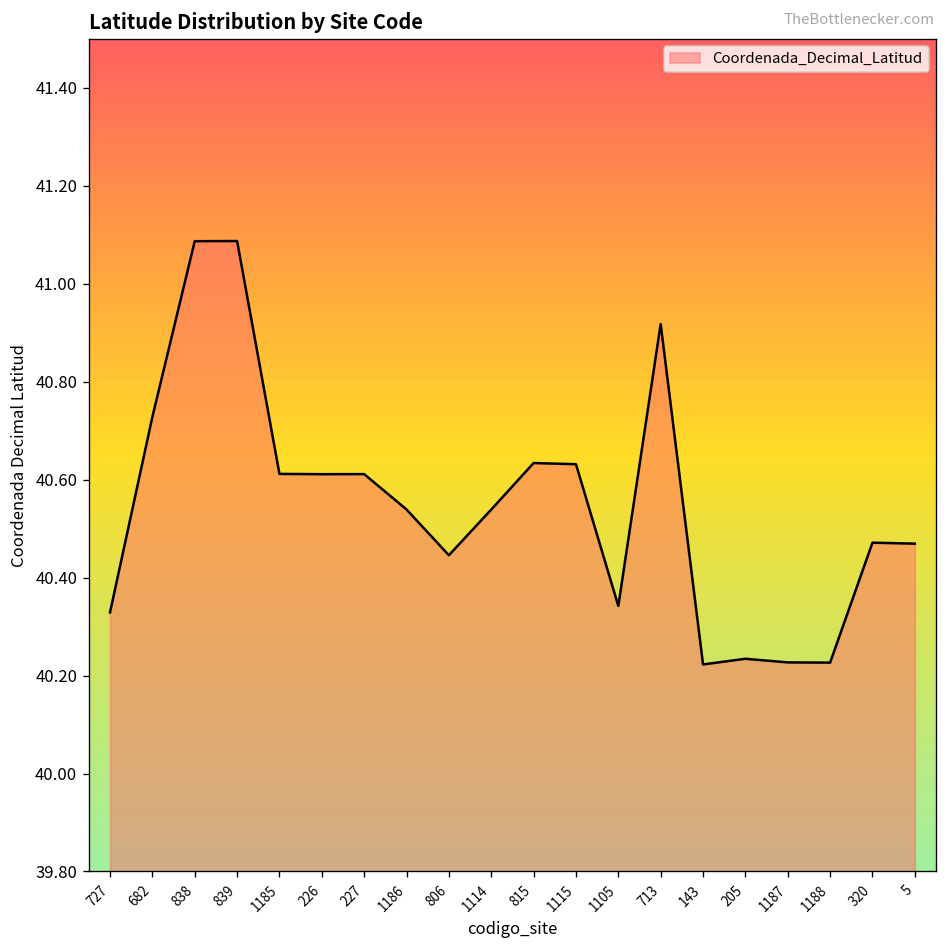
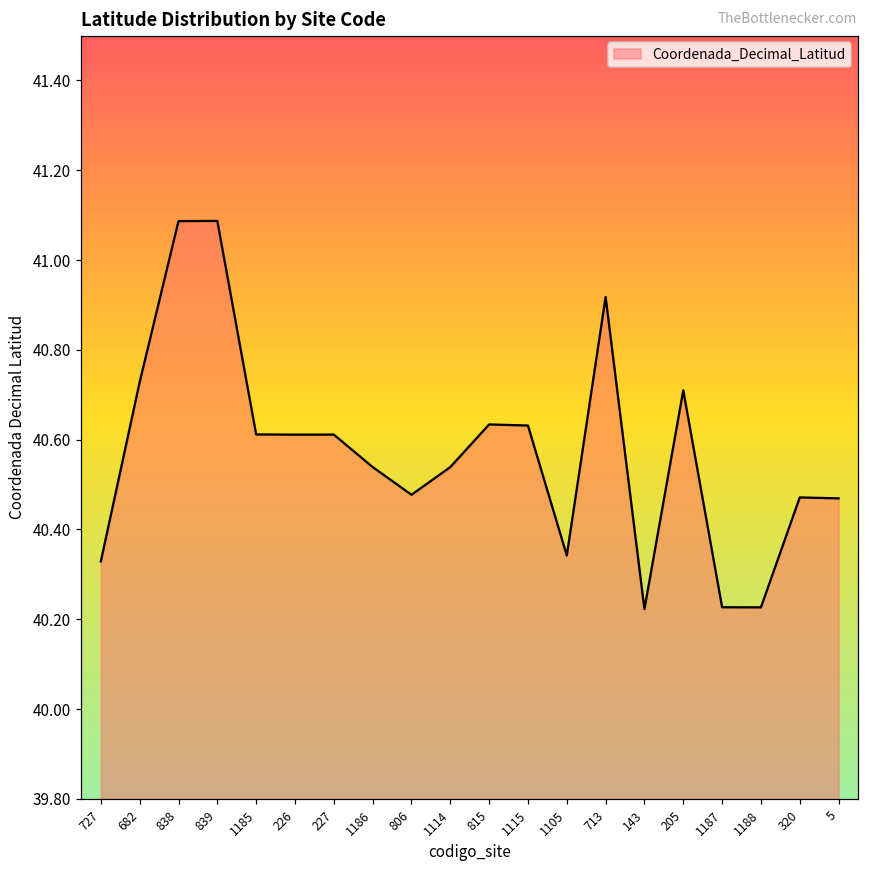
  {
    "727": 40.33,
    "682": 40.73,
    "838": 41.09,
    "839": 41.09,
    "1185": 40.61,
    "226": 40.61,
    "227": 40.61,
    "1186": 40.54,
-   "806": 40.45,
+   "806": 40.48,
    "1114": 40.54,
    "815": 40.63,
    "1115": 40.63,
    "1105": 40.34,
    "713": 40.92,
    "143": 40.22,
-   "205": 40.23,
+   "205": 40.71,
    "1187": 40.23,
    "1188": 40.23,
    "320": 40.47,
    "5": 40.47
  }
